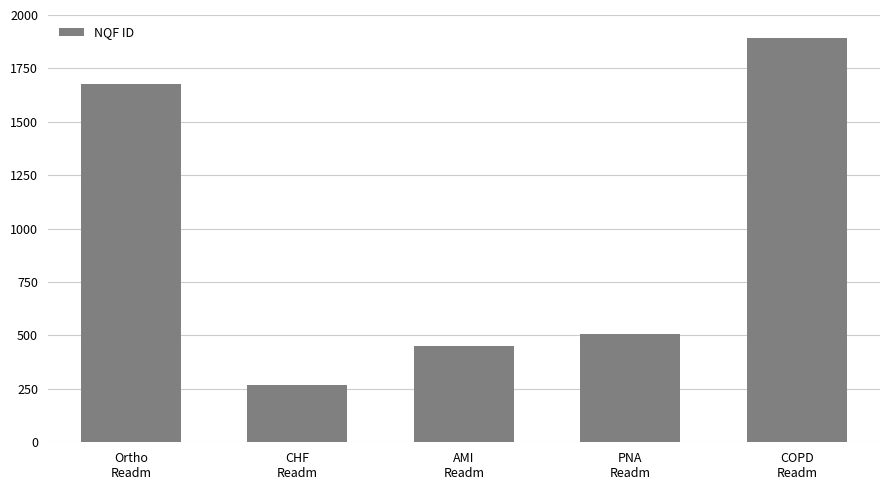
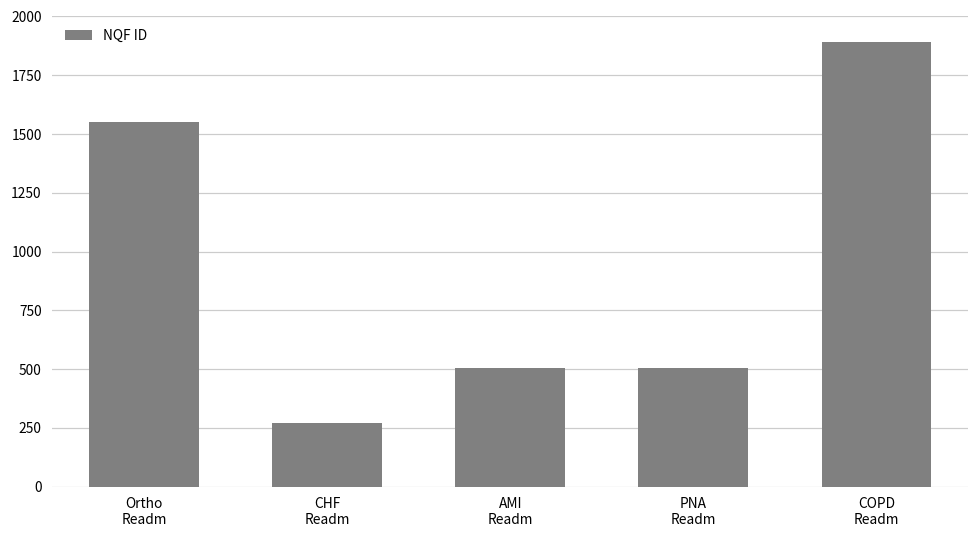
  {
-   "Ortho Readm": 1680,
+   "Ortho Readm": 1550,
    "CHF Readm": 270,
-   "AMI Readm": 450,
+   "AMI Readm": 510,
    "PNA Readm": 510,
    "COPD Readm": 1890
  }
